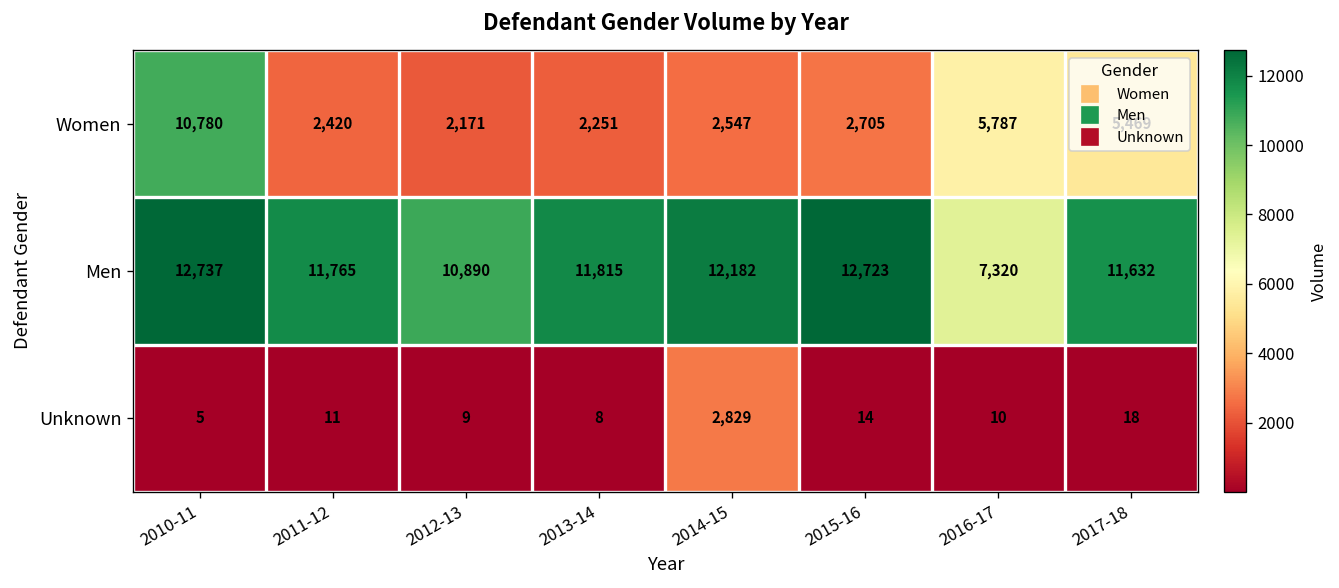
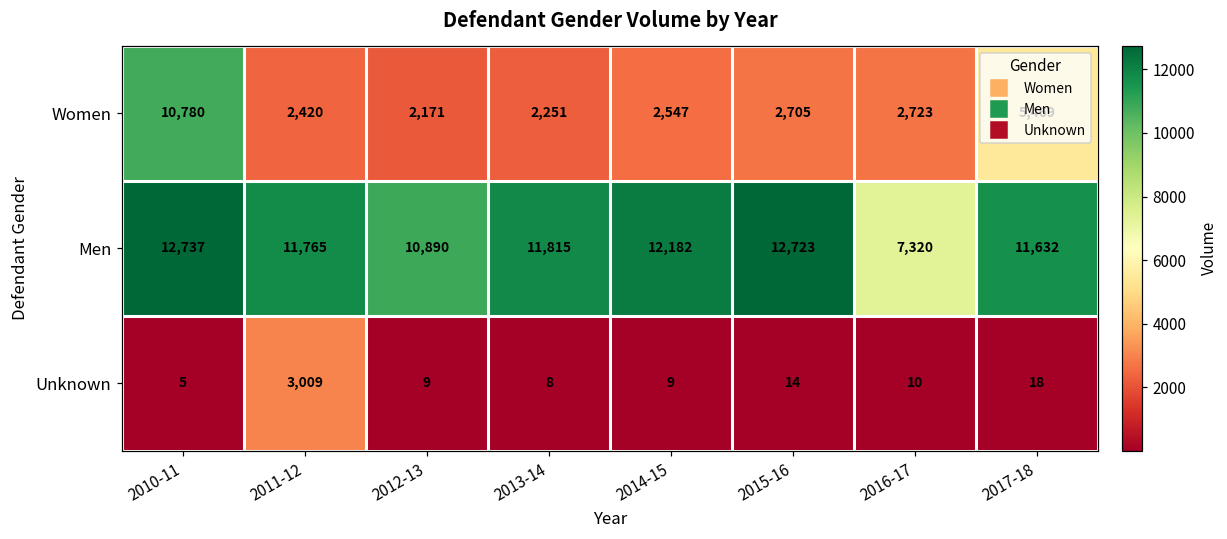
  {
    "Women": {
      "2010-11": "10,780",
      "2011-12": "2,420",
      "2012-13": "2,171",
      "2013-14": "2,251",
      "2014-15": "2,547",
      "2015-16": "2,705",
-     "2016-17": "5,787"
+     "2016-17": "2,723"
    },
    "Men": {
      "2010-11": "12,737",
      "2011-12": "11,765",
      "2012-13": "10,890",
      "2013-14": "11,815",
      "2014-15": "12,182",
      "2015-16": "12,723",
      "2016-17": "7,320",
      "2017-18": "11,632"
    },
    "Unknown": {
      "2010-11": "5",
-     "2011-12": "11",
+     "2011-12": "3,009",
      "2012-13": "9",
      "2013-14": "8",
-     "2014-15": "2,829",
+     "2014-15": "9",
      "2015-16": "14",
      "2016-17": "10",
      "2017-18": "18"
    }
  }
